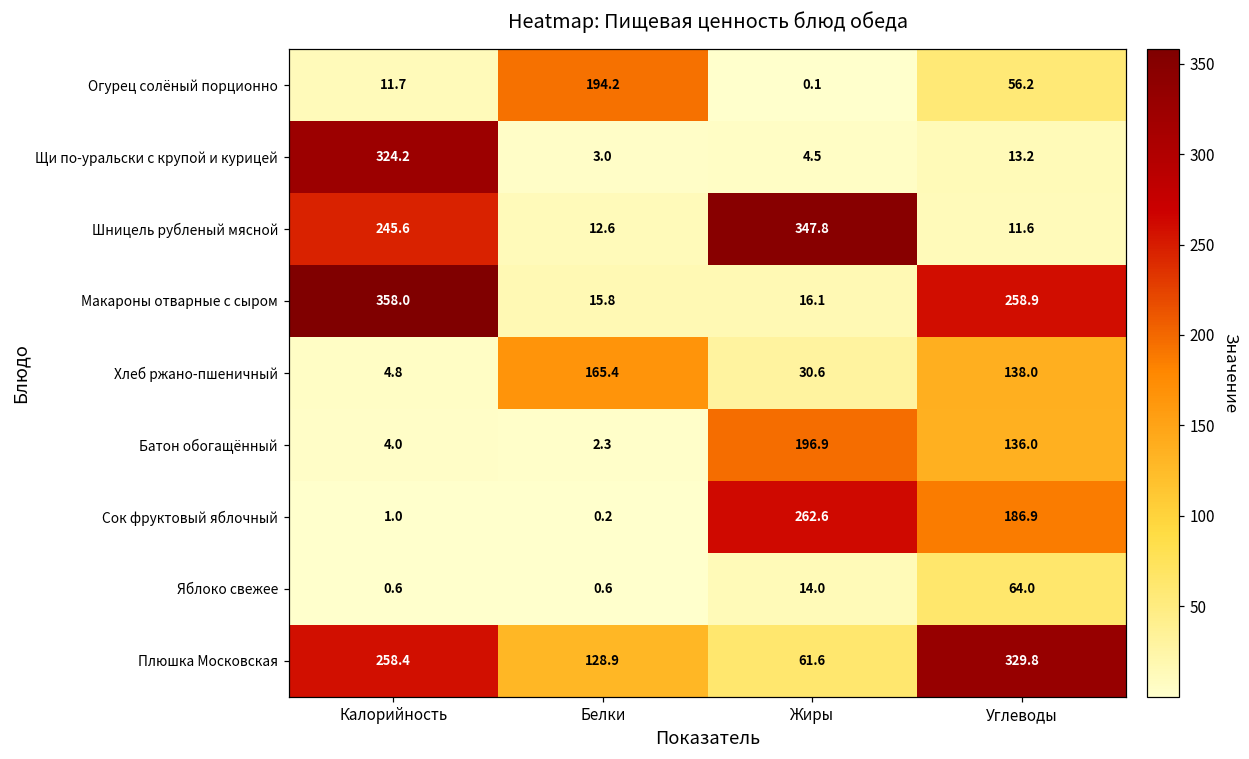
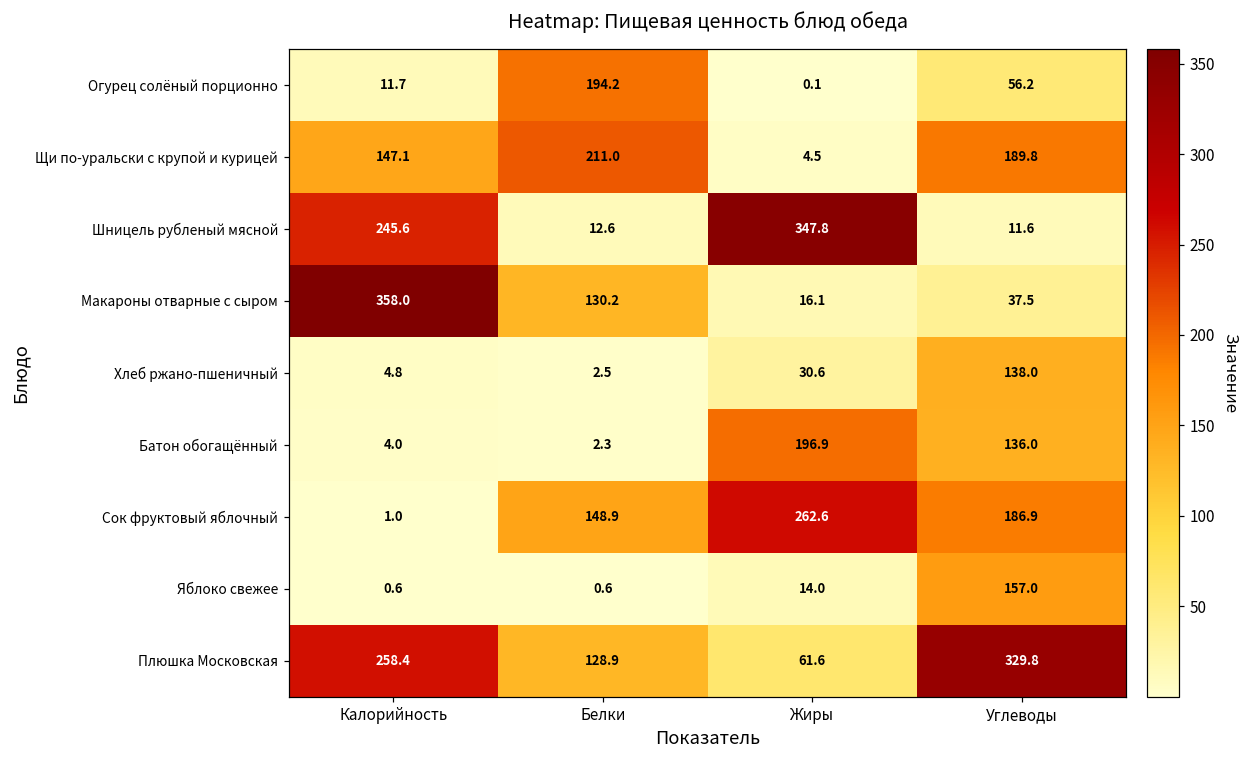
  {
    "Огурец солёный порционно": {
      "Калорийность": 11.7,
      "Белки": 194.2,
      "Жиры": 0.1,
      "Углеводы": 56.2
    },
    "Щи по-уральски с крупой и курицей": {
-     "Калорийность": 324.2,
-     "Белки": 3.0,
+     "Калорийность": 147.1,
+     "Белки": 211.0,
      "Жиры": 4.5,
-     "Углеводы": 13.2
+     "Углеводы": 189.8
    },
    "Шницель рубленый мясной": {
      "Калорийность": 245.6,
      "Белки": 12.6,
      "Жиры": 347.8,
      "Углеводы": 11.6
    },
    "Макароны отварные с сыром": {
      "Калорийность": 358.0,
-     "Белки": 15.8,
+     "Белки": 130.2,
      "Жиры": 16.1,
-     "Углеводы": 258.9
+     "Углеводы": 37.5
    },
    "Хлеб ржано-пшеничный": {
      "Калорийность": 4.8,
-     "Белки": 165.4,
+     "Белки": 2.5,
      "Жиры": 30.6,
      "Углеводы": 138.0
    },
    "Батон обогащённый": {
      "Калорийность": 4.0,
      "Белки": 2.3,
      "Жиры": 196.9,
      "Углеводы": 136.0
    },
    "Сок фруктовый яблочный": {
      "Калорийность": 1.0,
-     "Белки": 0.2,
+     "Белки": 148.9,
      "Жиры": 262.6,
      "Углеводы": 186.9
    },
    "Яблоко свежее": {
      "Калорийность": 0.6,
      "Белки": 0.6,
      "Жиры": 14.0,
-     "Углеводы": 64.0
+     "Углеводы": 157.0
    },
    "Плюшка Московская": {
      "Калорийность": 258.4,
      "Белки": 128.9,
      "Жиры": 61.6,
      "Углеводы": 329.8
    }
  }
